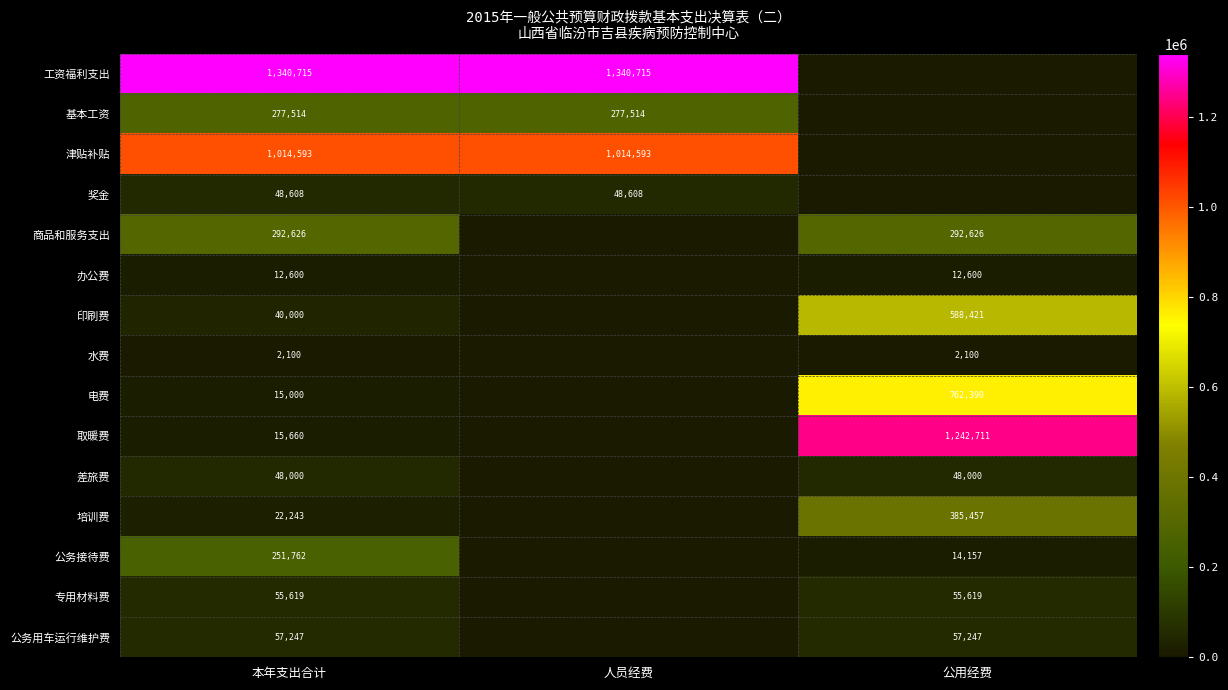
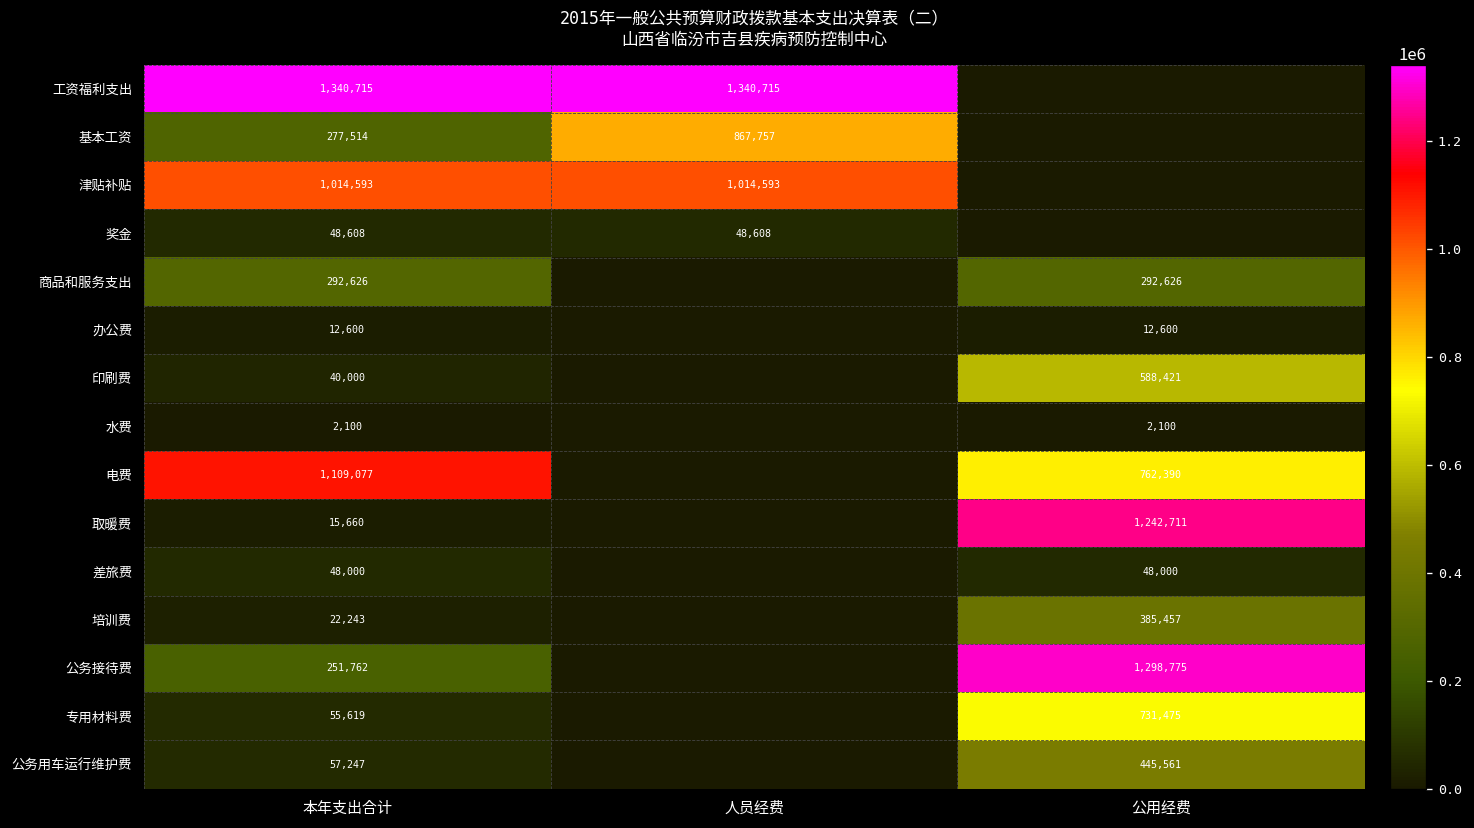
  {
    "工资福利支出": {
      "本年支出合计": "1,340,715",
      "人员经费": "1,340,715"
    },
    "基本工资": {
      "本年支出合计": "277,514",
-     "人员经费": "277,514"
+     "人员经费": "867,757"
    },
    "津贴补贴": {
      "本年支出合计": "1,014,593",
      "人员经费": "1,014,593"
    },
    "奖金": {
      "本年支出合计": "48,608",
      "人员经费": "48,608"
    },
    "商品和服务支出": {
      "本年支出合计": "292,626",
      "公用经费": "292,626"
    },
    "办公费": {
      "本年支出合计": "12,600",
      "公用经费": "12,600"
    },
    "印刷费": {
      "本年支出合计": "40,000",
      "公用经费": "588,421"
    },
    "水费": {
      "本年支出合计": "2,100",
      "公用经费": "2,100"
    },
    "电费": {
-     "本年支出合计": "15,000",
+     "本年支出合计": "1,109,077",
      "公用经费": "762,390"
    },
    "取暖费": {
      "本年支出合计": "15,660",
      "公用经费": "1,242,711"
    },
    "差旅费": {
      "本年支出合计": "48,000",
      "公用经费": "48,000"
    },
    "培训费": {
      "本年支出合计": "22,243",
      "公用经费": "385,457"
    },
    "公务接待费": {
      "本年支出合计": "251,762",
-     "公用经费": "14,157"
+     "公用经费": "1,298,775"
    },
    "专用材料费": {
      "本年支出合计": "55,619",
-     "公用经费": "55,619"
+     "公用经费": "731,475"
    },
    "公务用车运行维护费": {
      "本年支出合计": "57,247",
-     "公用经费": "57,247"
+     "公用经费": "445,561"
    }
  }
